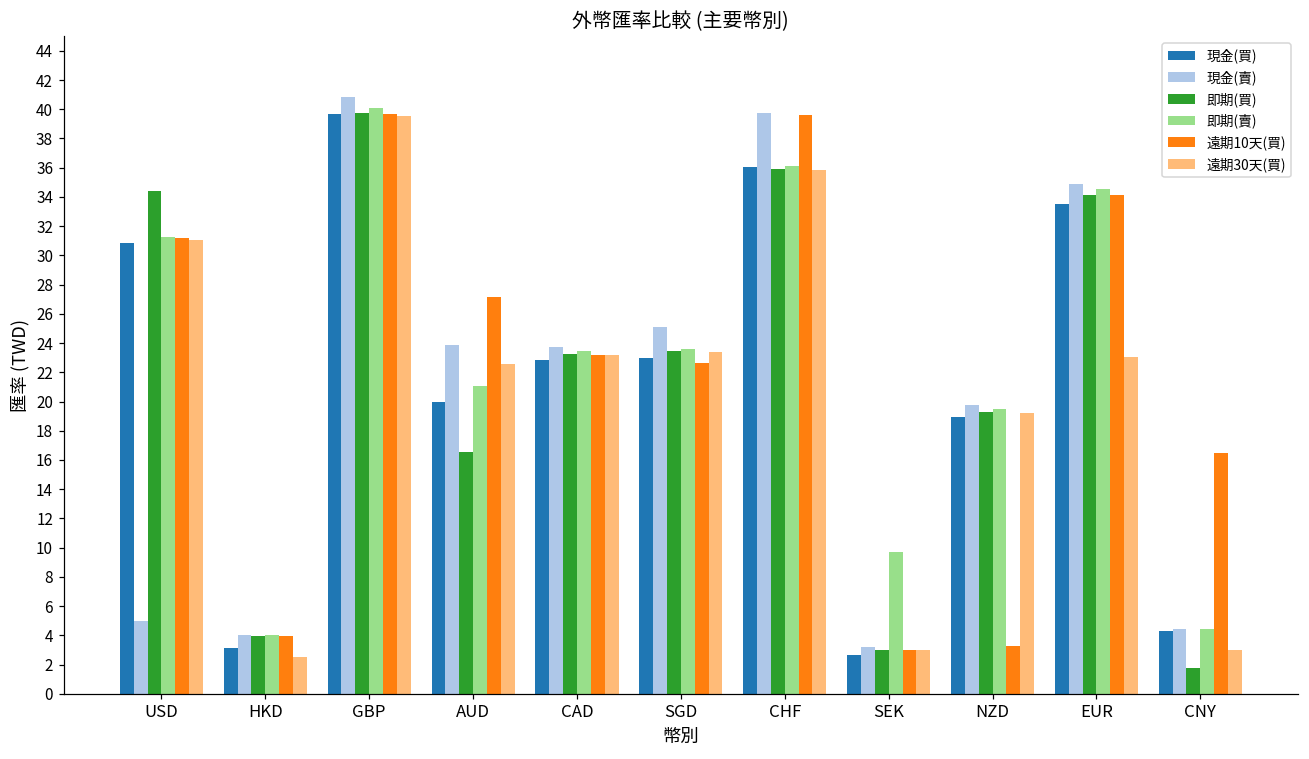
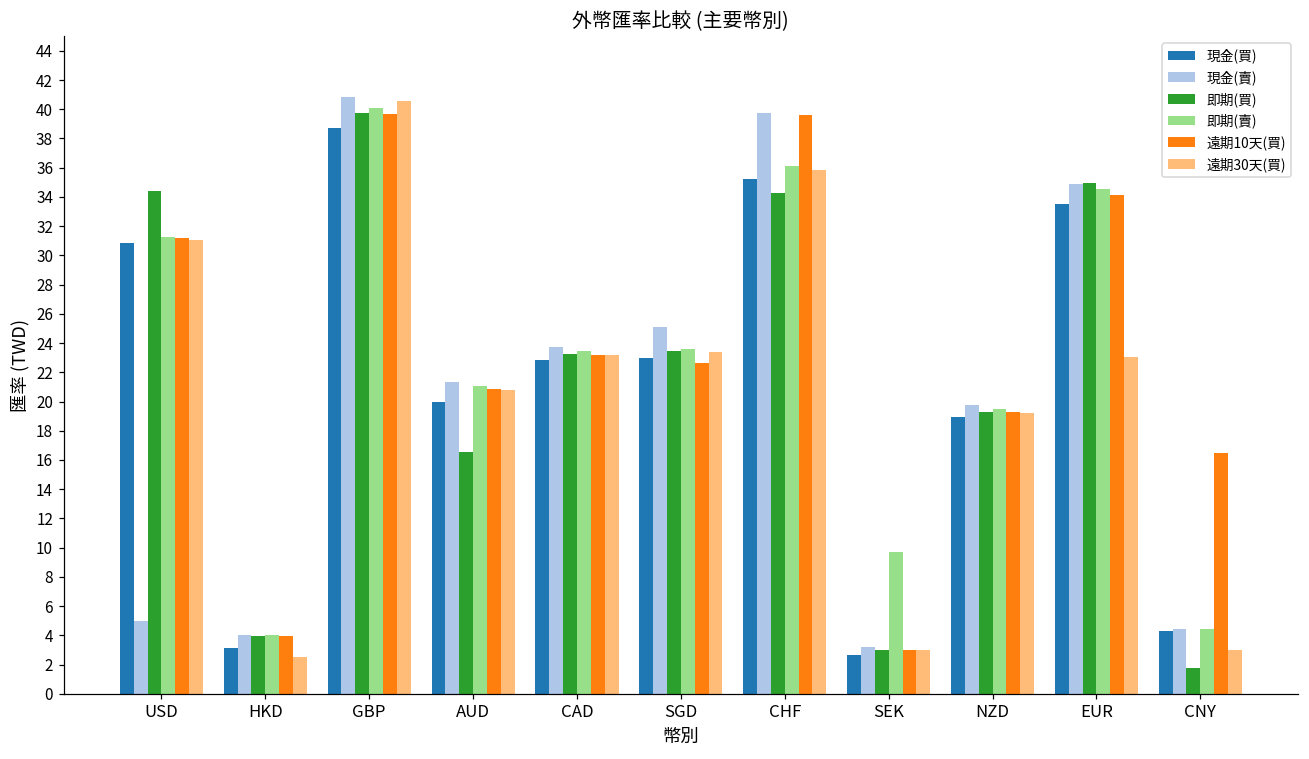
  {
    "現金(買)": {
      "USD": 30.8,
      "HKD": 3.1,
-     "GBP": 39.7,
+     "GBP": 38.7,
      "AUD": 19.9,
      "CAD": 22.8,
      "SGD": 23.0,
-     "CHF": 36.1,
+     "CHF": 35.2,
      "SEK": 2.7,
      "NZD": 18.9,
      "EUR": 33.5,
      "CNY": 4.3
    },
    "現金(賣)": {
      "USD": 5.0,
      "HKD": 4.0,
      "GBP": 40.8,
-     "AUD": 23.9,
+     "AUD": 21.4,
      "CAD": 23.8,
      "SGD": 25.1,
      "CHF": 39.8,
      "SEK": 3.2,
      "NZD": 19.8,
      "EUR": 34.9,
      "CNY": 4.5
    },
    "即期(買)": {
      "USD": 34.4,
      "HKD": 4.0,
      "GBP": 39.7,
      "AUD": 16.6,
      "CAD": 23.2,
      "SGD": 23.4,
-     "CHF": 35.9,
+     "CHF": 34.3,
      "SEK": 3.0,
      "NZD": 19.3,
-     "EUR": 34.2,
+     "EUR": 35.0,
      "CNY": 1.8
    },
    "即期(賣)": {
      "USD": 31.3,
      "HKD": 4.0,
      "GBP": 40.1,
      "AUD": 21.1,
      "CAD": 23.4,
      "SGD": 23.6,
      "CHF": 36.1,
      "SEK": 9.7,
      "NZD": 19.5,
      "EUR": 34.6,
      "CNY": 4.4
    },
    "遠期10天(買)": {
      "USD": 31.2,
      "HKD": 4.0,
      "GBP": 39.7,
-     "AUD": 27.2,
+     "AUD": 20.9,
      "CAD": 23.2,
      "SGD": 22.7,
      "CHF": 39.6,
      "SEK": 3.0,
-     "NZD": 3.2,
+     "NZD": 19.3,
      "EUR": 34.1,
      "CNY": 16.5
    },
    "遠期30天(買)": {
      "USD": 31.1,
      "HKD": 2.5,
-     "GBP": 39.6,
-     "AUD": 22.6,
+     "GBP": 40.5,
+     "AUD": 20.8,
      "CAD": 23.2,
      "SGD": 23.4,
      "CHF": 35.9,
      "SEK": 3.0,
      "NZD": 19.2,
      "EUR": 23.0,
      "CNY": 3.0
    }
  }
